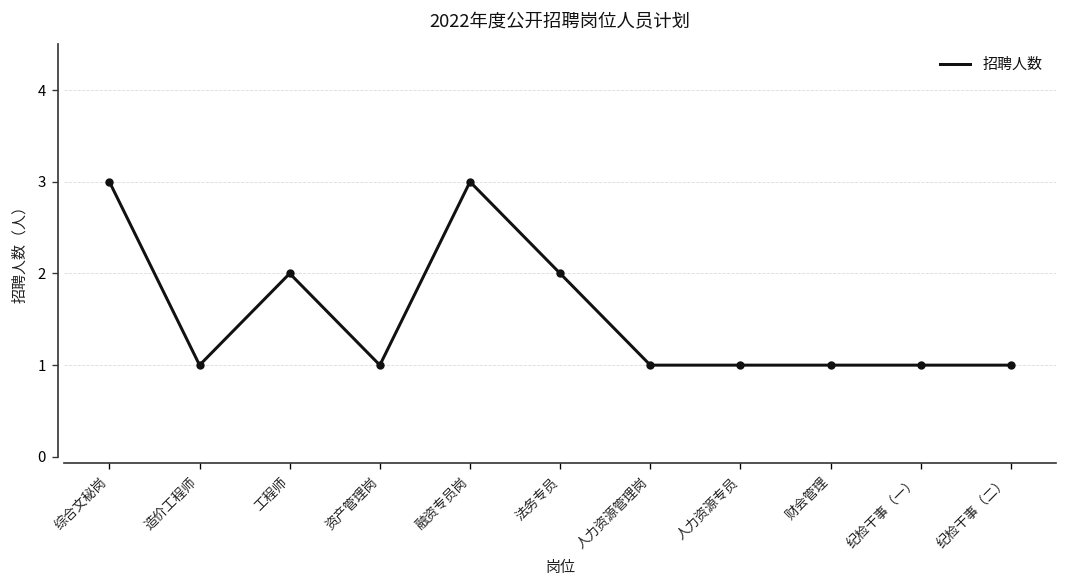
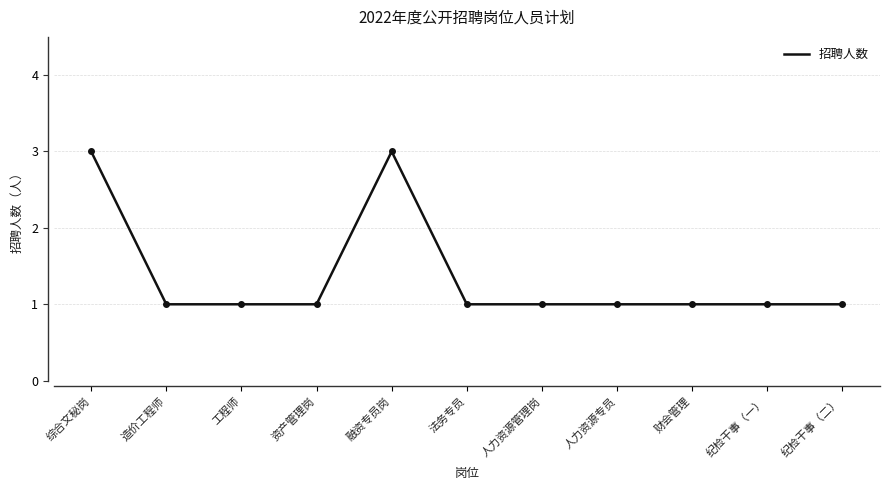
  {
    "综合文秘岗": 3,
    "造价工程师": 1,
-   "工程师": 2,
+   "工程师": 1,
    "资产管理岗": 1,
    "融资专员岗": 3,
-   "法务专员": 2,
+   "法务专员": 1,
    "人力资源管理岗": 1,
    "人力资源专员": 1,
    "财会管理": 1,
    "纪检干事（一）": 1,
    "纪检干事（二）": 1
  }
